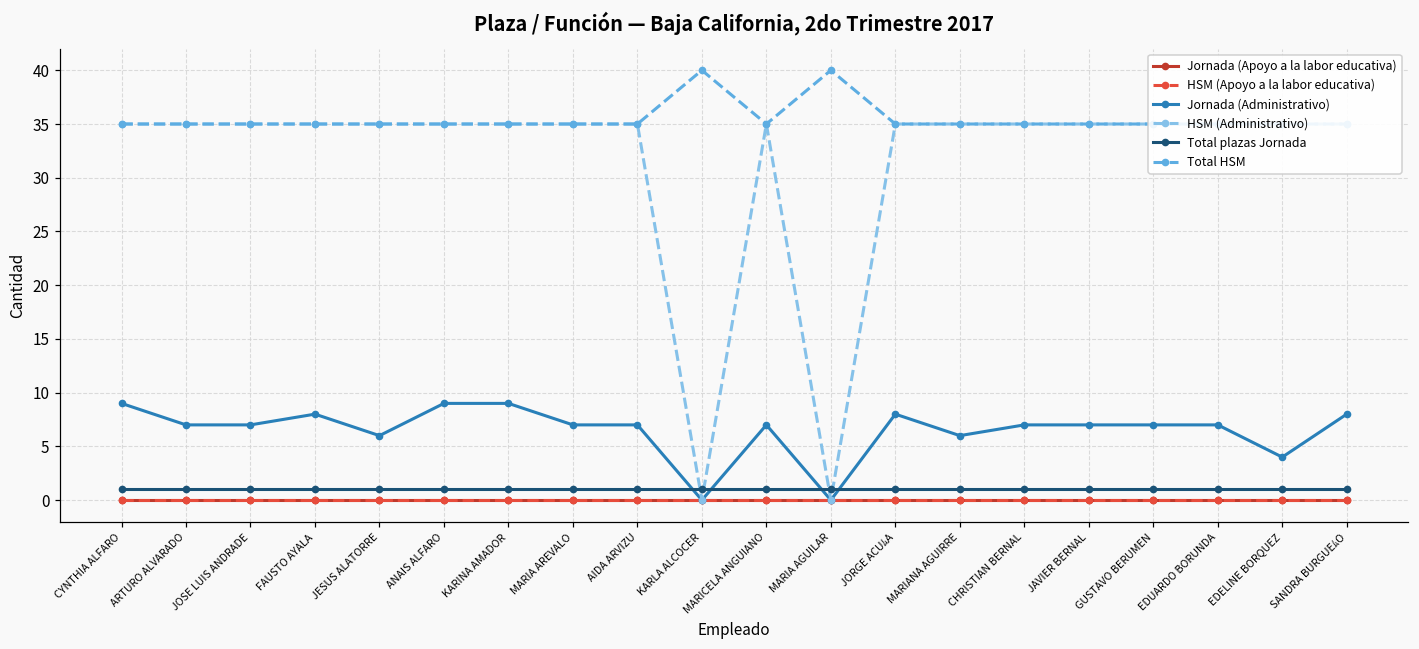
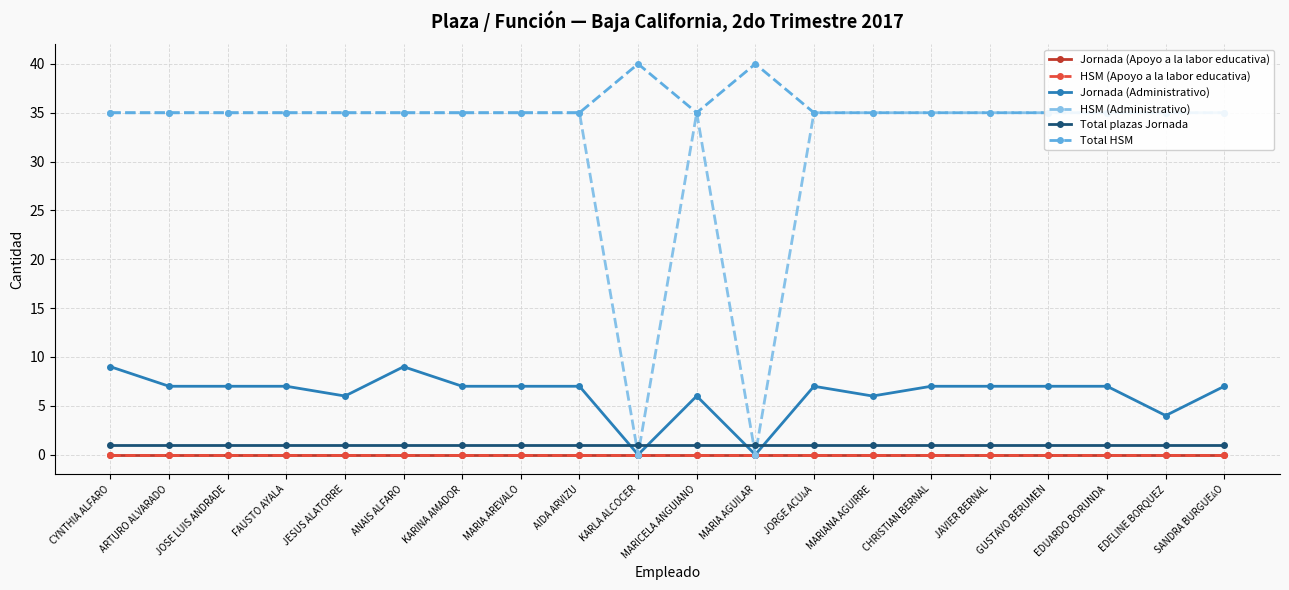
  {
    "HSM (Apoyo a la labor educativa)": {
      "CYNTHIA ALFARO": 0,
      "ARTURO ALVARADO": 0,
      "JOSE LUIS ANDRADE": 0,
      "FAUSTO AYALA": 0,
      "JESUS ALATORRE": 0,
      "ANAIS ALFARO": 0,
      "KARINA AMADOR": 0,
      "MARIA AREVALO": 0,
      "AIDA ARVIZU": 0,
      "MARICELA ANGUIANO": 0,
      "JORGE ACUﾑA": 0,
      "MARIANA AGUIRRE": 0,
      "CHRISTIAN BERNAL": 0,
      "JAVIER BERNAL": 0,
      "GUSTAVO BERUMEN": 0,
      "EDUARDO BORUNDA": 0,
      "EDELINE BORQUEZ": 0,
      "SANDRA BURGUEﾑO": 0
    },
    "Jornada (Administrativo)": {
      "CYNTHIA ALFARO": 9,
      "ARTURO ALVARADO": 7,
      "JOSE LUIS ANDRADE": 7,
-     "FAUSTO AYALA": 8,
+     "FAUSTO AYALA": 7,
      "JESUS ALATORRE": 6,
      "ANAIS ALFARO": 9,
-     "KARINA AMADOR": 9,
+     "KARINA AMADOR": 7,
      "MARIA AREVALO": 7,
      "AIDA ARVIZU": 7,
-     "MARICELA ANGUIANO": 7,
-     "JORGE ACUﾑA": 8,
+     "MARICELA ANGUIANO": 6,
+     "JORGE ACUﾑA": 7,
      "MARIANA AGUIRRE": 6,
      "CHRISTIAN BERNAL": 7,
      "JAVIER BERNAL": 7,
      "GUSTAVO BERUMEN": 7,
      "EDUARDO BORUNDA": 7,
      "EDELINE BORQUEZ": 4,
-     "SANDRA BURGUEﾑO": 8
+     "SANDRA BURGUEﾑO": 7
    },
    "Total plazas Jornada": {
      "CYNTHIA ALFARO": 1,
      "ARTURO ALVARADO": 1,
      "JOSE LUIS ANDRADE": 1,
      "FAUSTO AYALA": 1,
      "JESUS ALATORRE": 1,
      "ANAIS ALFARO": 1,
      "KARINA AMADOR": 1,
      "MARIA AREVALO": 1,
      "AIDA ARVIZU": 1,
      "KARLA ALCOCER": 1,
      "MARICELA ANGUIANO": 1,
      "MARIA AGUILAR": 1,
      "JORGE ACUﾑA": 1,
      "MARIANA AGUIRRE": 1,
      "CHRISTIAN BERNAL": 1,
      "JAVIER BERNAL": 1,
      "GUSTAVO BERUMEN": 1,
      "EDUARDO BORUNDA": 1,
      "EDELINE BORQUEZ": 1,
      "SANDRA BURGUEﾑO": 1
    }
  }
